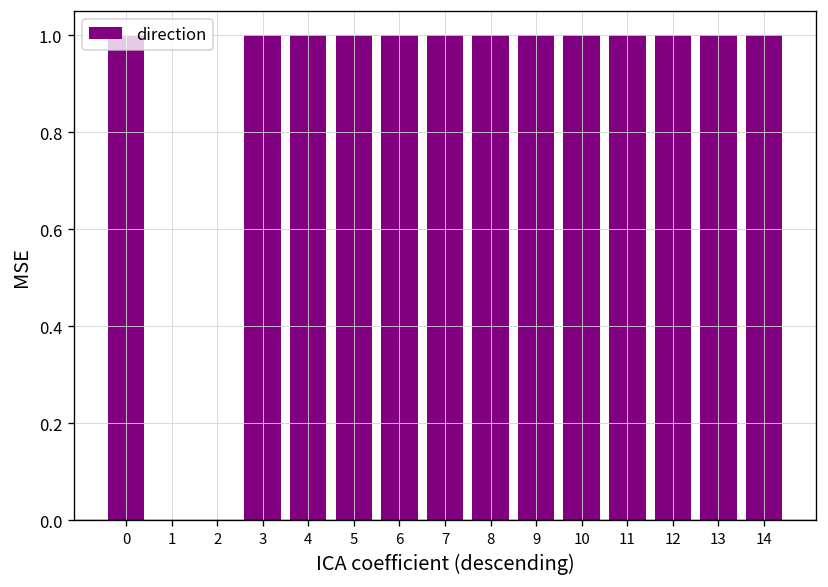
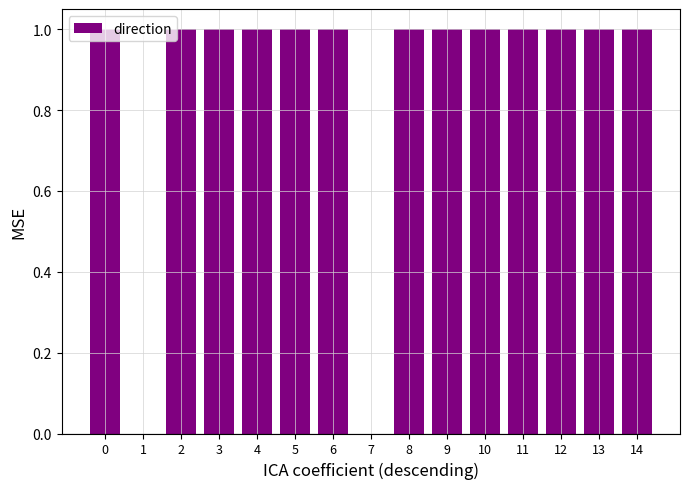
  {
    "1": 0,
-   "2": 0,
+   "2": 1,
    "3": 1,
    "4": 1,
    "5": 1,
    "6": 1,
-   "7": 1,
+   "7": 0,
    "8": 1,
    "9": 1,
    "10": 1,
    "11": 1,
    "12": 1,
    "13": 1,
    "14": 1
  }
